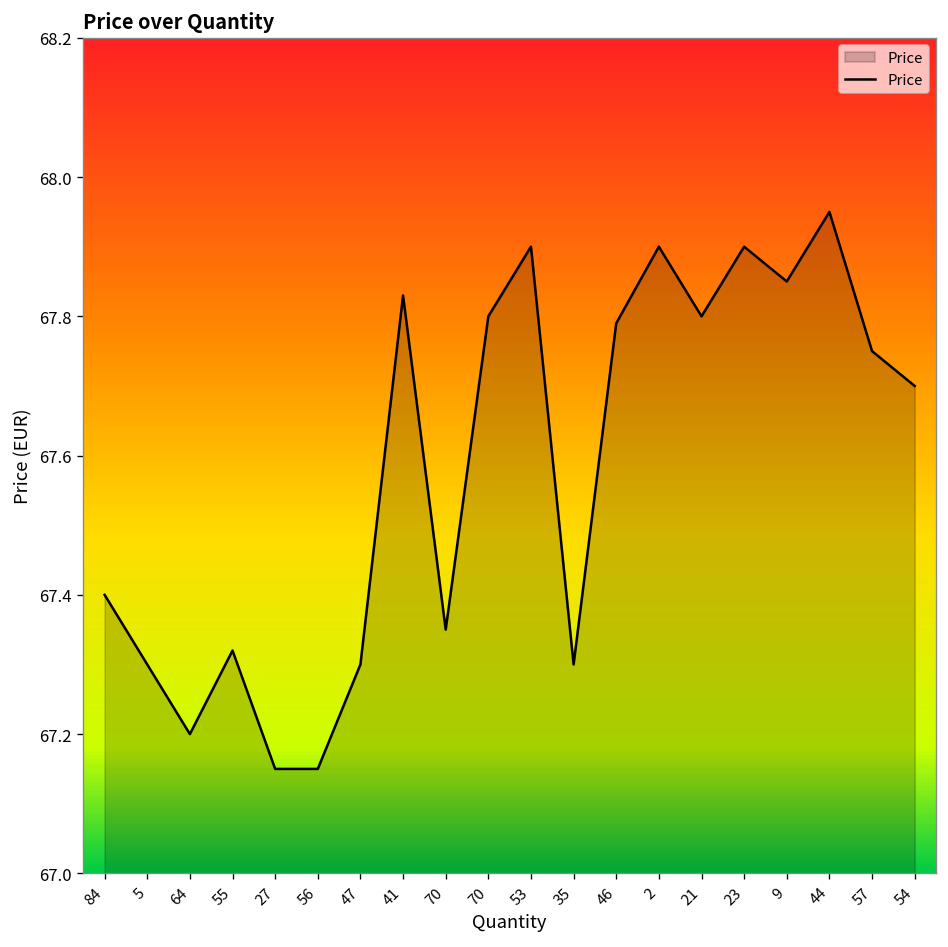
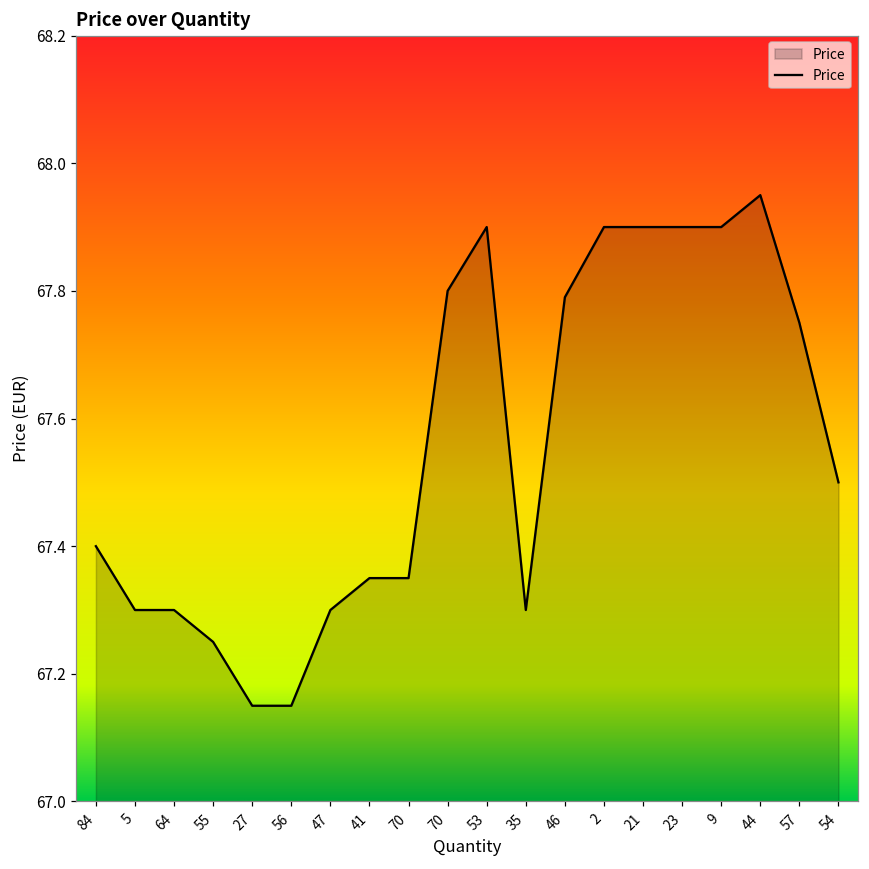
  {
    "84": 67.40,
    "5": 67.30,
-   "64": 67.2,
-   "55": 67.32,
+   "64": 67.3,
+   "55": 67.25,
    "27": 67.15,
    "56": 67.15,
    "47": 67.30,
-   "41": 67.83,
+   "41": 67.35,
    "53": 67.90,
    "35": 67.30,
    "46": 67.79,
    "2": 67.90,
-   "21": 67.8,
+   "21": 67.9,
    "23": 67.90,
-   "9": 67.85,
+   "9": 67.90,
    "44": 67.95,
    "57": 67.75,
-   "54": 67.7
+   "54": 67.5
  }
